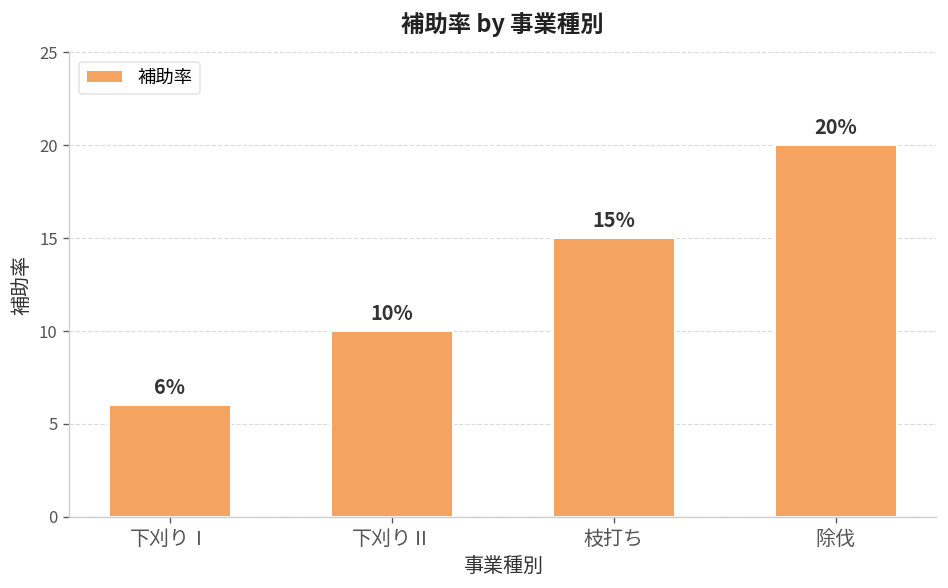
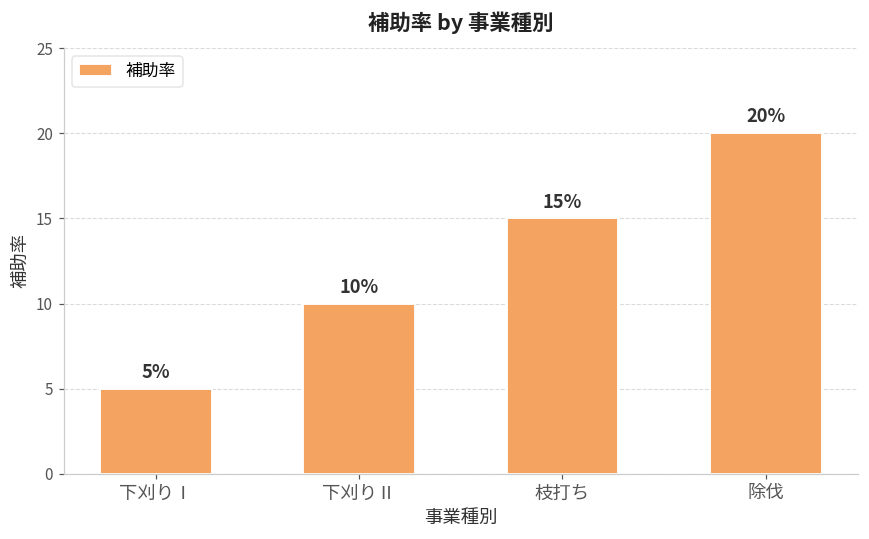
  {
-   "下刈りⅠ": "6%",
+   "下刈りⅠ": "5%",
    "下刈りⅡ": "10%",
    "枝打ち": "15%",
    "除伐": "20%"
  }
